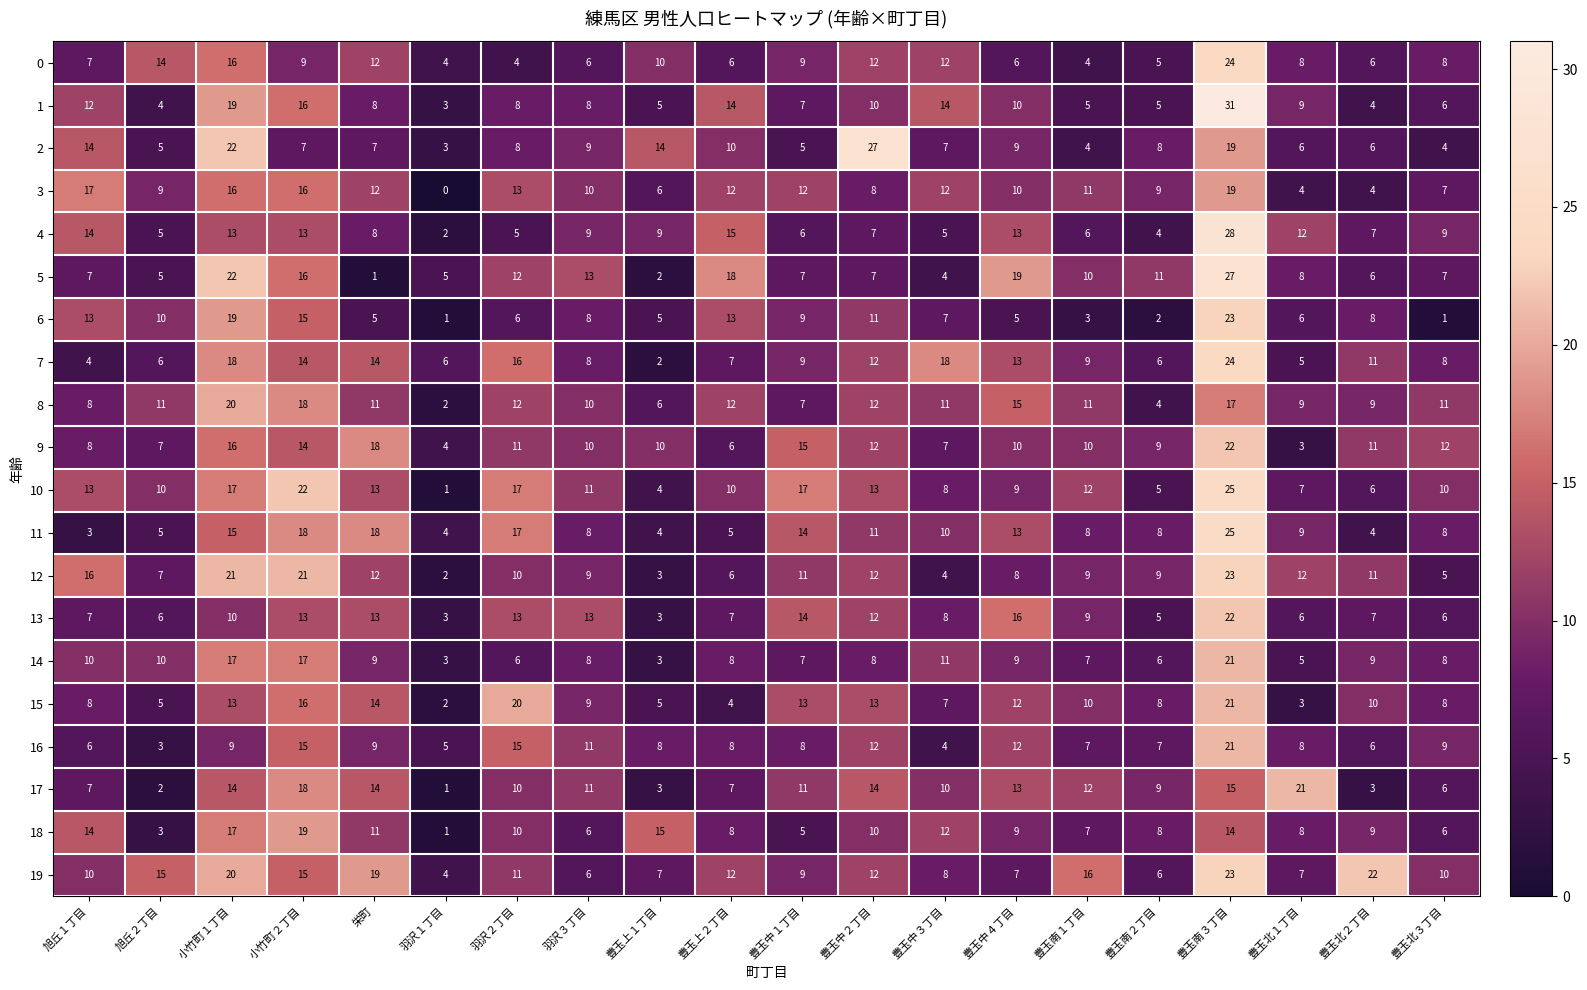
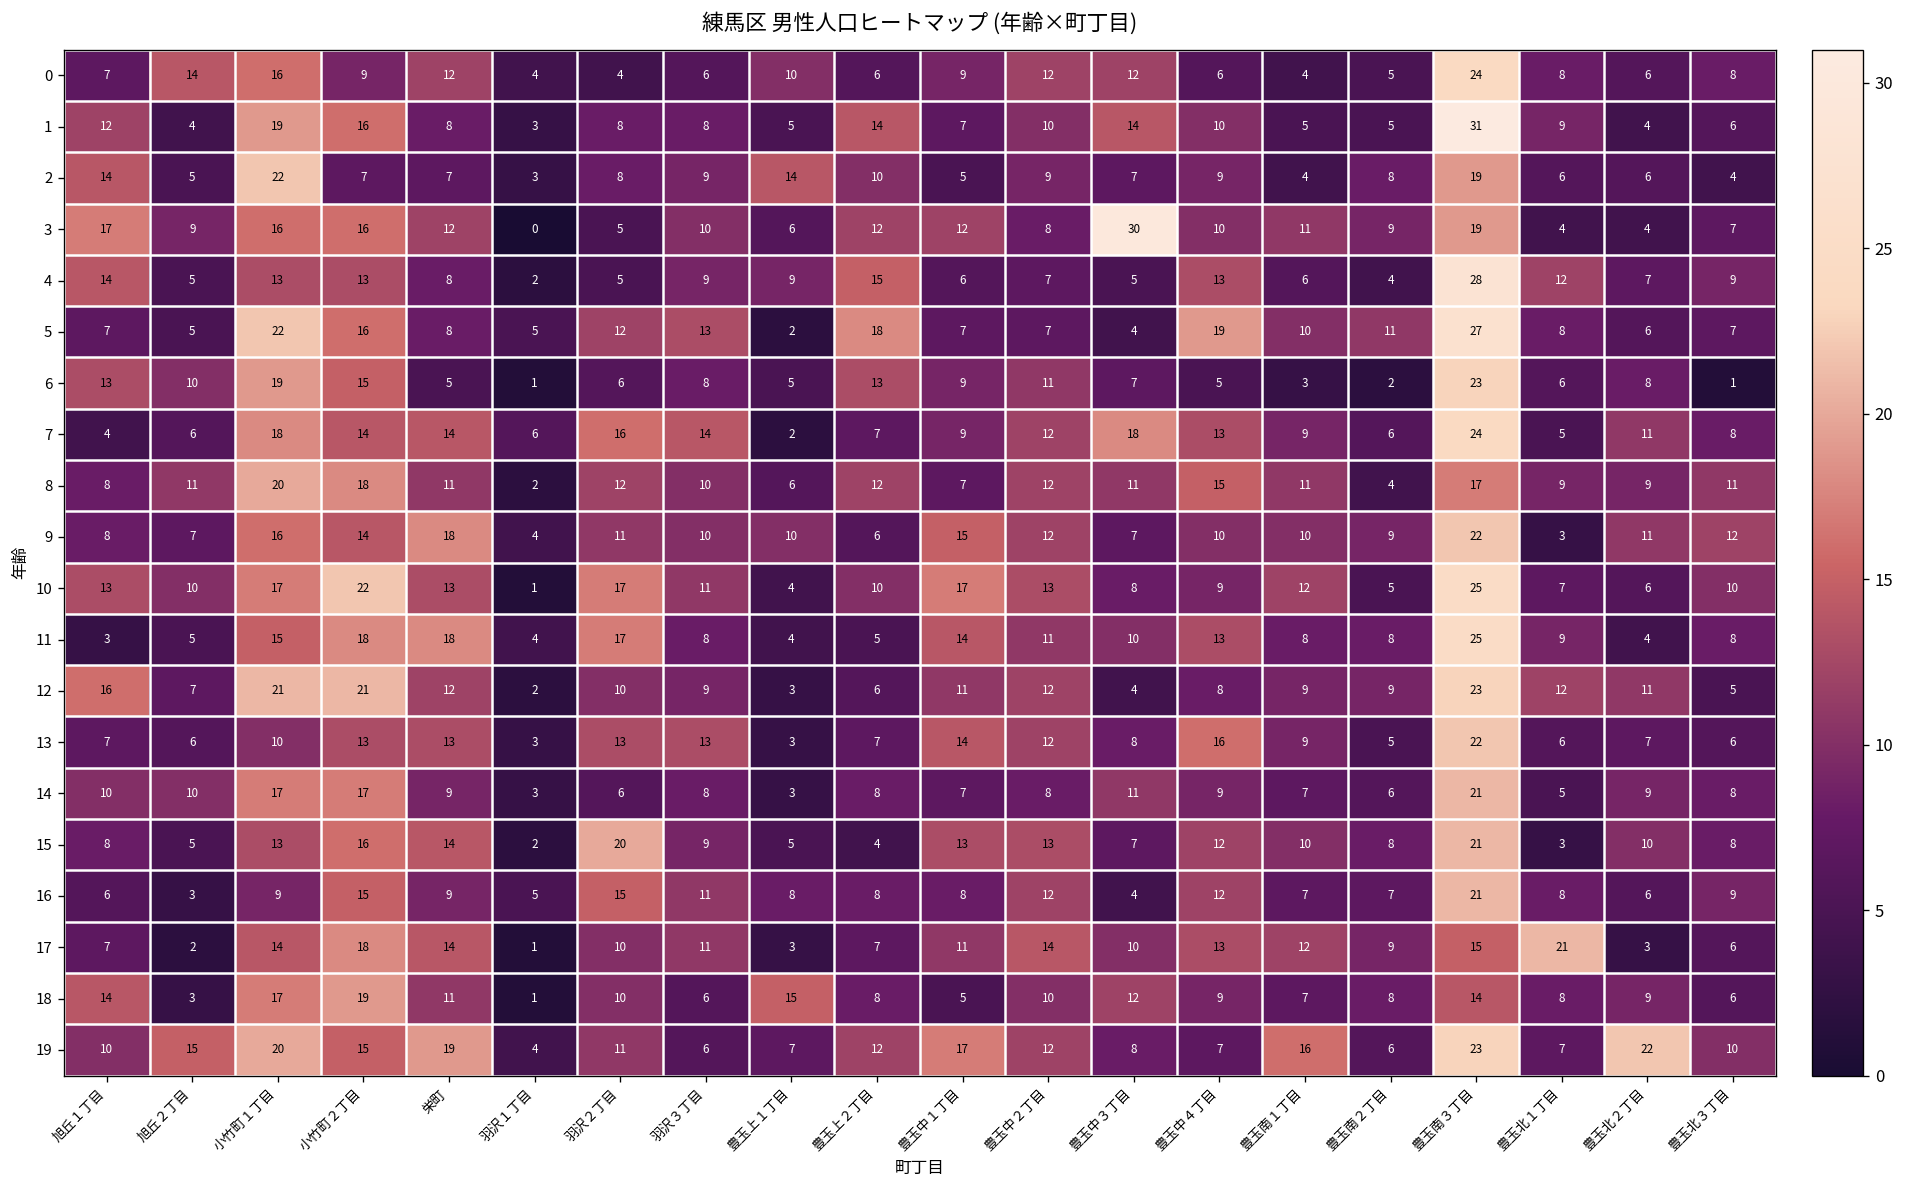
  {
    "2": {
      "旭丘１丁目": 14,
      "旭丘２丁目": 5,
      "小竹町１丁目": 22,
      "小竹町２丁目": 7,
      "栄町": 7,
      "羽沢１丁目": 3,
      "羽沢２丁目": 8,
      "羽沢３丁目": 9,
      "豊玉上１丁目": 14,
      "豊玉上２丁目": 10,
      "豊玉中１丁目": 5,
-     "豊玉中２丁目": 27,
+     "豊玉中２丁目": 9,
      "豊玉中３丁目": 7,
      "豊玉中４丁目": 9,
      "豊玉南１丁目": 4,
      "豊玉南２丁目": 8,
      "豊玉南３丁目": 19,
      "豊玉北１丁目": 6,
      "豊玉北２丁目": 6,
      "豊玉北３丁目": 4
    },
    "3": {
      "旭丘１丁目": 17,
      "旭丘２丁目": 9,
      "小竹町１丁目": 16,
      "小竹町２丁目": 16,
      "栄町": 12,
      "羽沢１丁目": 0,
-     "羽沢２丁目": 13,
+     "羽沢２丁目": 5,
      "羽沢３丁目": 10,
      "豊玉上１丁目": 6,
      "豊玉上２丁目": 12,
      "豊玉中１丁目": 12,
      "豊玉中２丁目": 8,
-     "豊玉中３丁目": 12,
+     "豊玉中３丁目": 30,
      "豊玉中４丁目": 10,
      "豊玉南１丁目": 11,
      "豊玉南２丁目": 9,
      "豊玉南３丁目": 19,
      "豊玉北１丁目": 4,
      "豊玉北２丁目": 4,
      "豊玉北３丁目": 7
    },
    "5": {
      "旭丘１丁目": 7,
      "旭丘２丁目": 5,
      "小竹町１丁目": 22,
      "小竹町２丁目": 16,
-     "栄町": 1,
+     "栄町": 8,
      "羽沢１丁目": 5,
      "羽沢２丁目": 12,
      "羽沢３丁目": 13,
      "豊玉上１丁目": 2,
      "豊玉上２丁目": 18,
      "豊玉中１丁目": 7,
      "豊玉中２丁目": 7,
      "豊玉中３丁目": 4,
      "豊玉中４丁目": 19,
      "豊玉南１丁目": 10,
      "豊玉南２丁目": 11,
      "豊玉南３丁目": 27,
      "豊玉北１丁目": 8,
      "豊玉北２丁目": 6,
      "豊玉北３丁目": 7
    },
    "7": {
      "旭丘１丁目": 4,
      "旭丘２丁目": 6,
      "小竹町１丁目": 18,
      "小竹町２丁目": 14,
      "栄町": 14,
      "羽沢１丁目": 6,
      "羽沢２丁目": 16,
-     "羽沢３丁目": 8,
+     "羽沢３丁目": 14,
      "豊玉上１丁目": 2,
      "豊玉上２丁目": 7,
      "豊玉中１丁目": 9,
      "豊玉中２丁目": 12,
      "豊玉中３丁目": 18,
      "豊玉中４丁目": 13,
      "豊玉南１丁目": 9,
      "豊玉南２丁目": 6,
      "豊玉南３丁目": 24,
      "豊玉北１丁目": 5,
      "豊玉北２丁目": 11,
      "豊玉北３丁目": 8
    },
    "19": {
      "旭丘１丁目": 10,
      "旭丘２丁目": 15,
      "小竹町１丁目": 20,
      "小竹町２丁目": 15,
      "栄町": 19,
      "羽沢１丁目": 4,
      "羽沢２丁目": 11,
      "羽沢３丁目": 6,
      "豊玉上１丁目": 7,
      "豊玉上２丁目": 12,
-     "豊玉中１丁目": 9,
+     "豊玉中１丁目": 17,
      "豊玉中２丁目": 12,
      "豊玉中３丁目": 8,
      "豊玉中４丁目": 7,
      "豊玉南１丁目": 16,
      "豊玉南２丁目": 6,
      "豊玉南３丁目": 23,
      "豊玉北１丁目": 7,
      "豊玉北２丁目": 22,
      "豊玉北３丁目": 10
    }
  }
